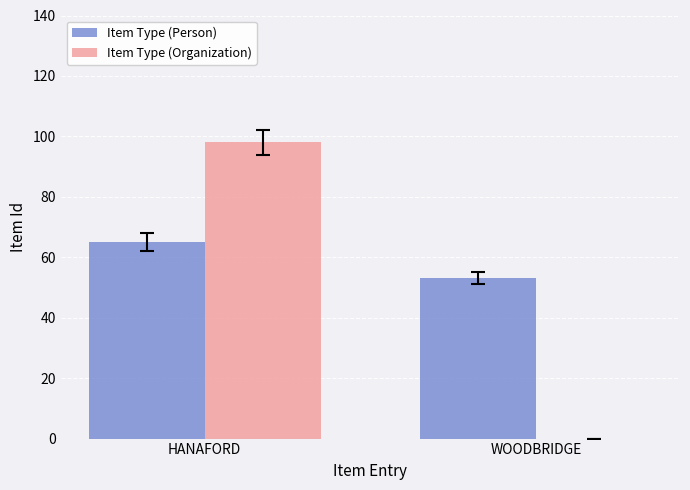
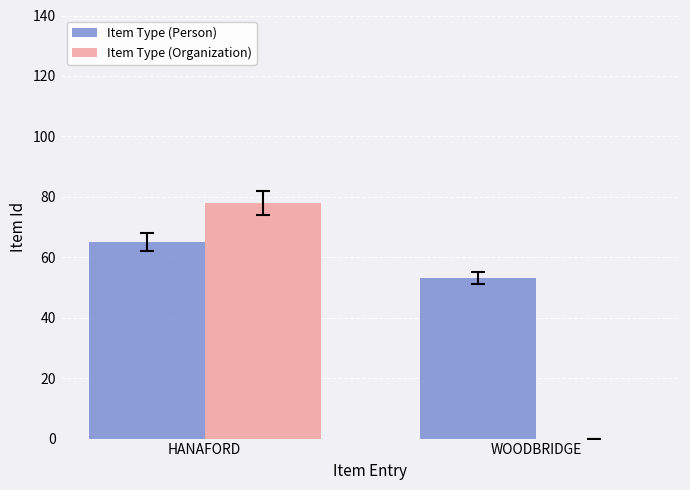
  {
    "Item Type (Person)": {
      "HANAFORD": 65,
      "WOODBRIDGE": 53
    },
    "Item Type (Organization)": {
-     "HANAFORD": 98,
+     "HANAFORD": 78,
      "WOODBRIDGE": 0
    }
  }
